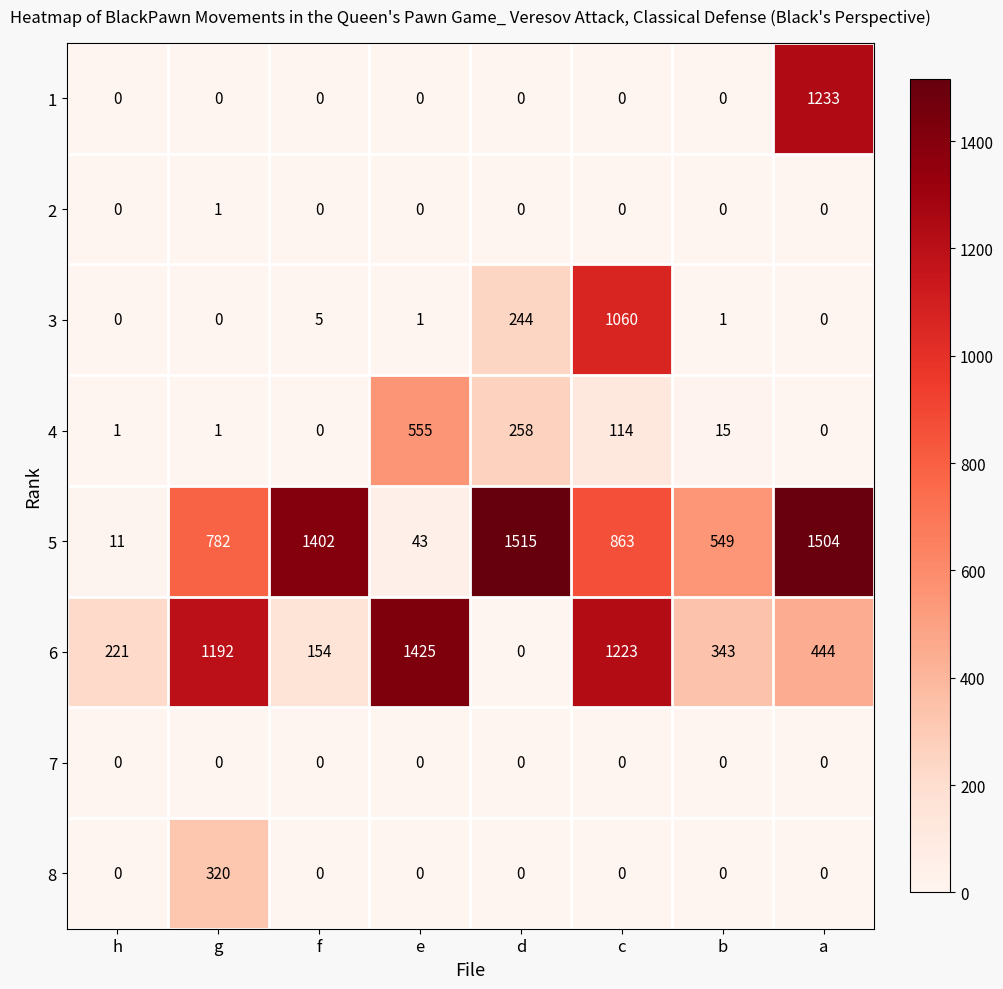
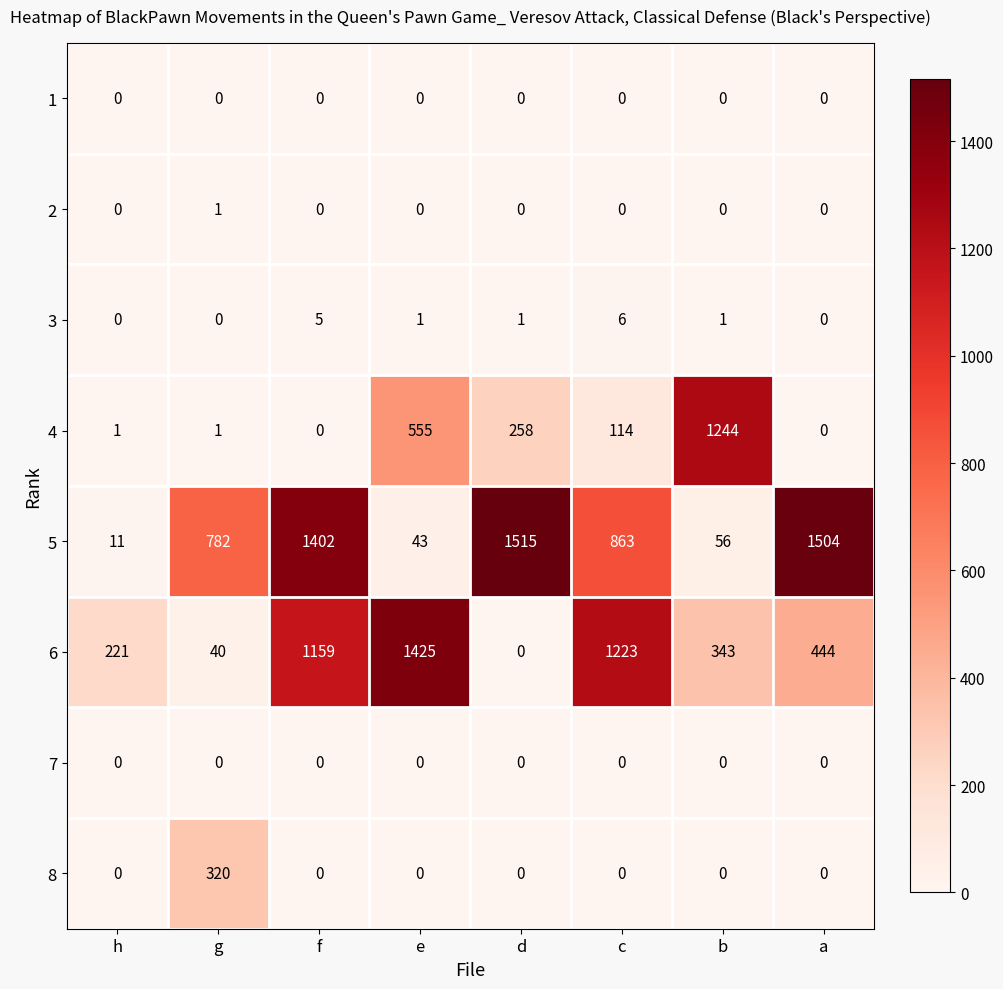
  {
    "1": {
      "h": 0,
      "g": 0,
      "f": 0,
      "e": 0,
      "d": 0,
      "c": 0,
      "b": 0,
-     "a": 1233
+     "a": 0
    },
    "2": {
      "h": 0,
      "g": 1,
      "f": 0,
      "e": 0,
      "d": 0,
      "c": 0,
      "b": 0,
      "a": 0
    },
    "3": {
      "h": 0,
      "g": 0,
      "f": 5,
      "e": 1,
-     "d": 244,
-     "c": 1060,
+     "d": 1,
+     "c": 6,
      "b": 1,
      "a": 0
    },
    "4": {
      "h": 1,
      "g": 1,
      "f": 0,
      "e": 555,
      "d": 258,
      "c": 114,
-     "b": 15,
+     "b": 1244,
      "a": 0
    },
    "5": {
      "h": 11,
      "g": 782,
      "f": 1402,
      "e": 43,
      "d": 1515,
      "c": 863,
-     "b": 549,
+     "b": 56,
      "a": 1504
    },
    "6": {
      "h": 221,
-     "g": 1192,
-     "f": 154,
+     "g": 40,
+     "f": 1159,
      "e": 1425,
      "d": 0,
      "c": 1223,
      "b": 343,
      "a": 444
    },
    "7": {
      "h": 0,
      "g": 0,
      "f": 0,
      "e": 0,
      "d": 0,
      "c": 0,
      "b": 0,
      "a": 0
    },
    "8": {
      "h": 0,
      "g": 320,
      "f": 0,
      "e": 0,
      "d": 0,
      "c": 0,
      "b": 0,
      "a": 0
    }
  }
